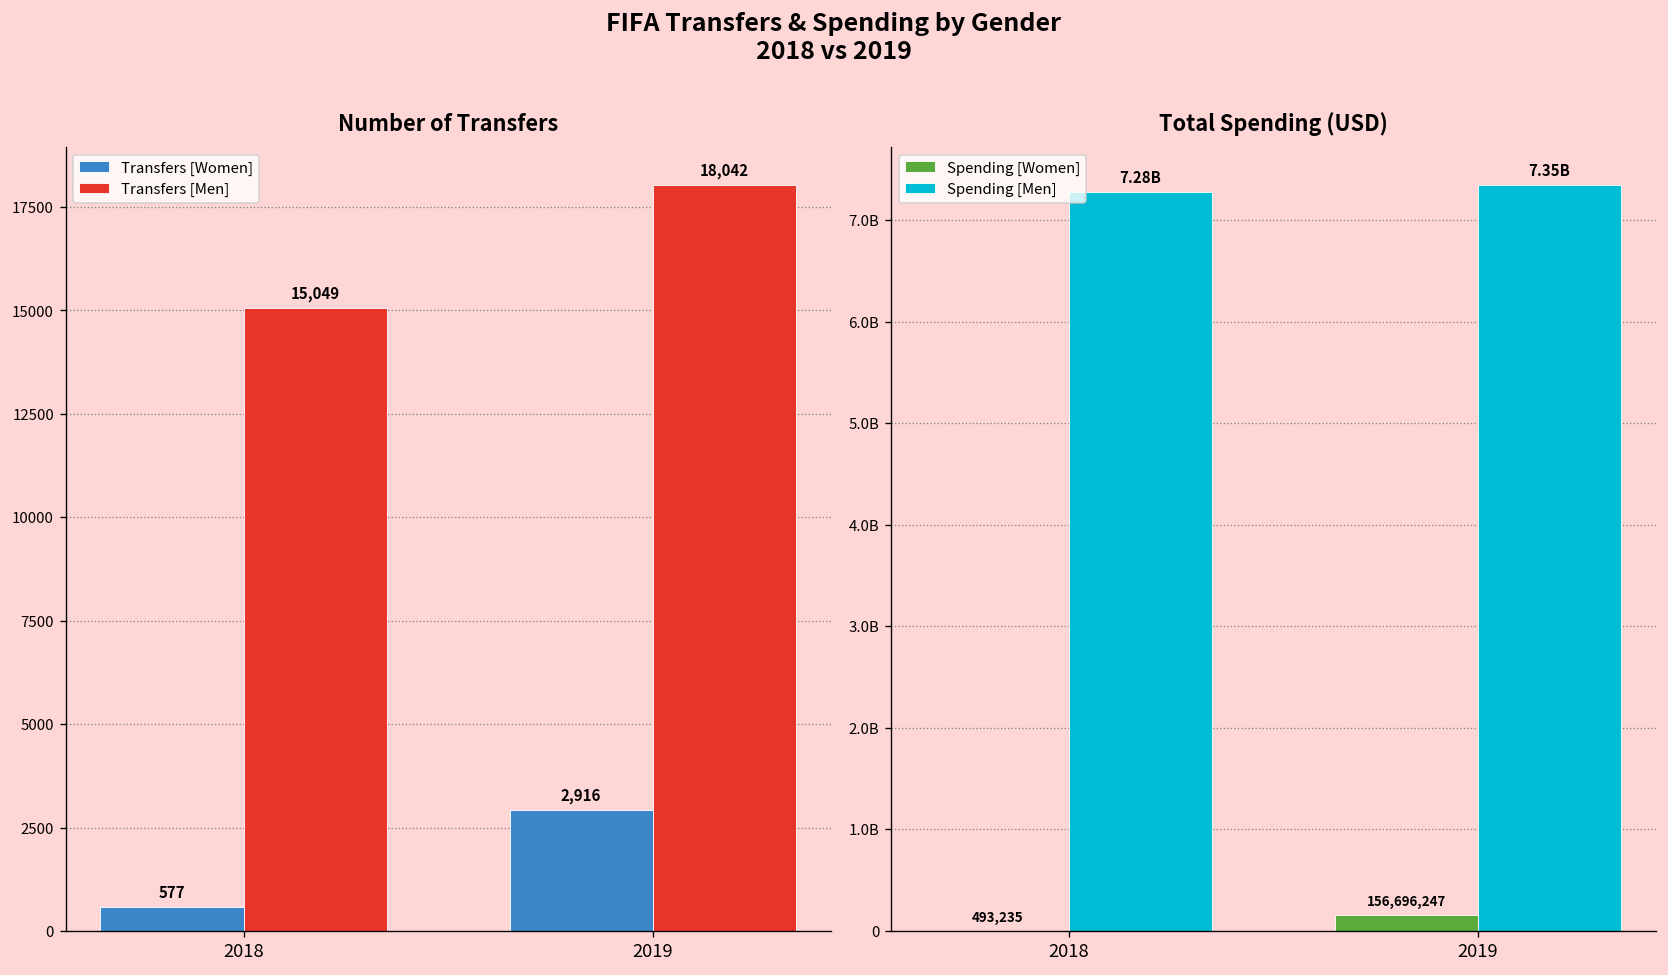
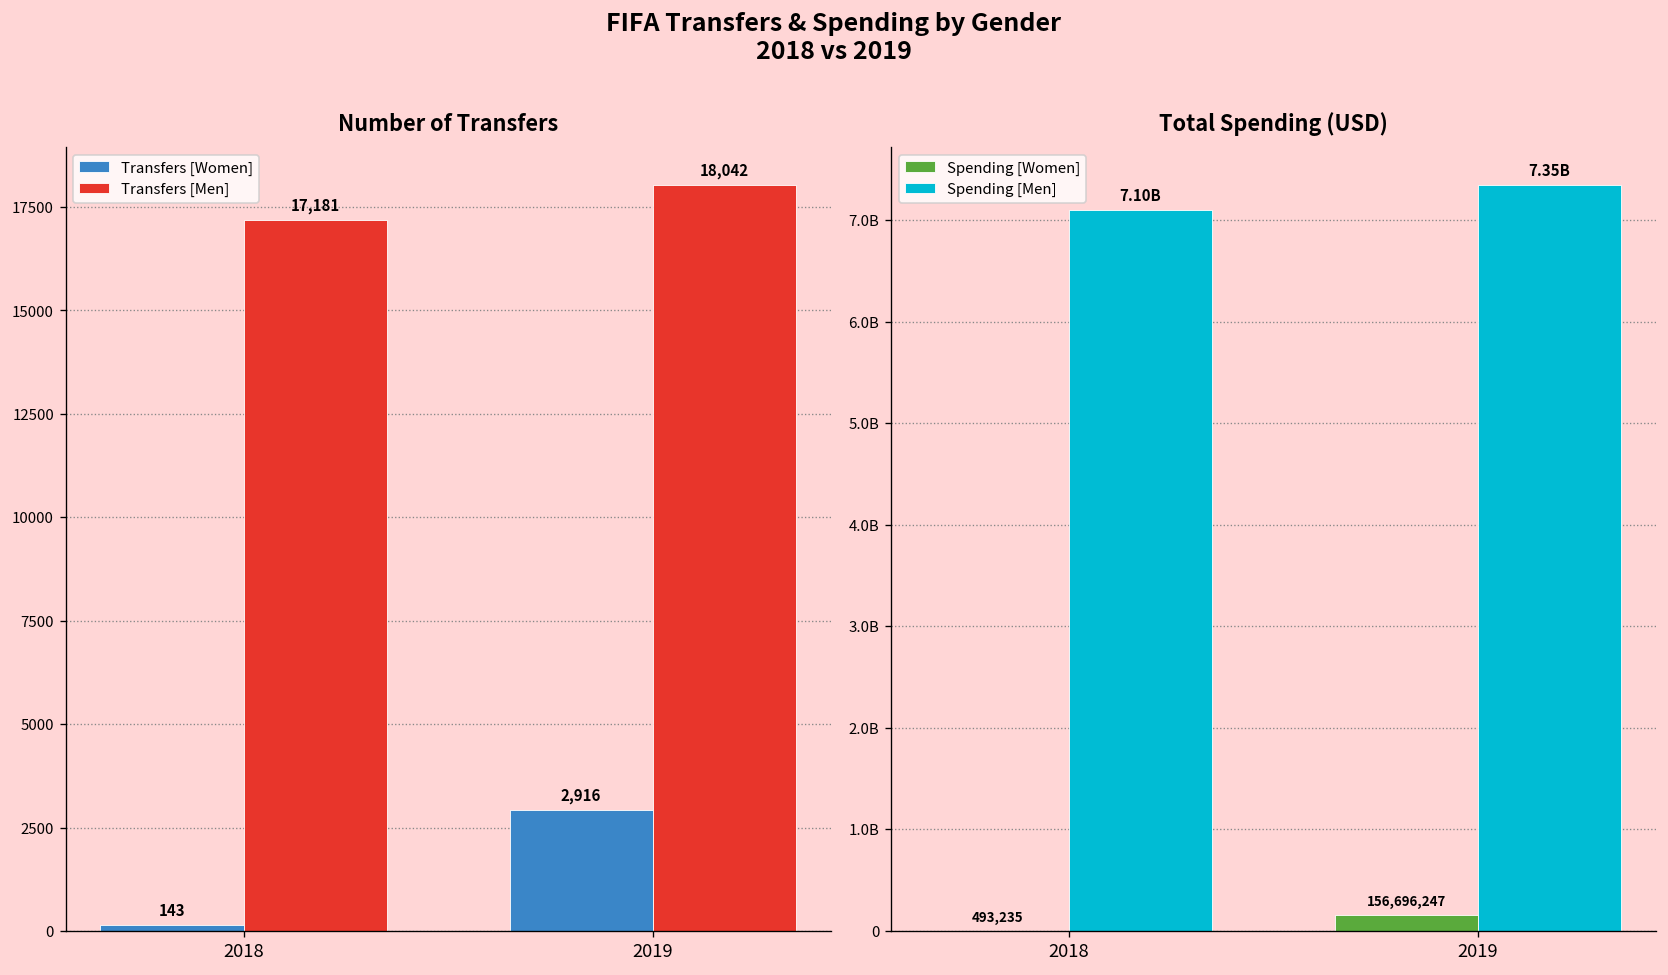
  {
    "Number of Transfers": {
      "Transfers [Women]": {
-       "2018": "577",
+       "2018": "143",
        "2019": "2,916"
      },
      "Transfers [Men]": {
-       "2018": "15,049",
+       "2018": "17,181",
        "2019": "18,042"
      }
    },
    "Total Spending (USD)": {
      "Spending [Women]": {
        "2018": "493,235",
        "2019": "156,696,247"
      },
      "Spending [Men]": {
-       "2018": "7.28B",
+       "2018": "7.10B",
        "2019": "7.35B"
      }
    }
  }
